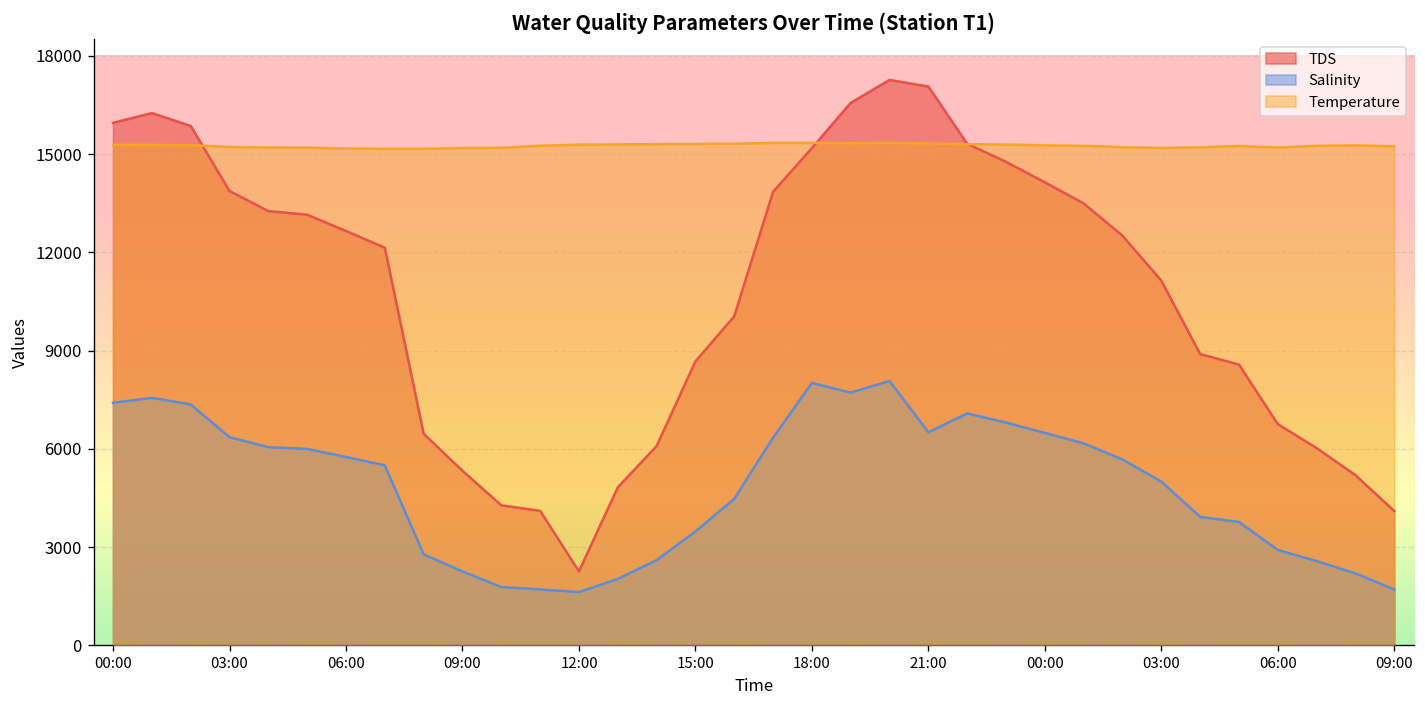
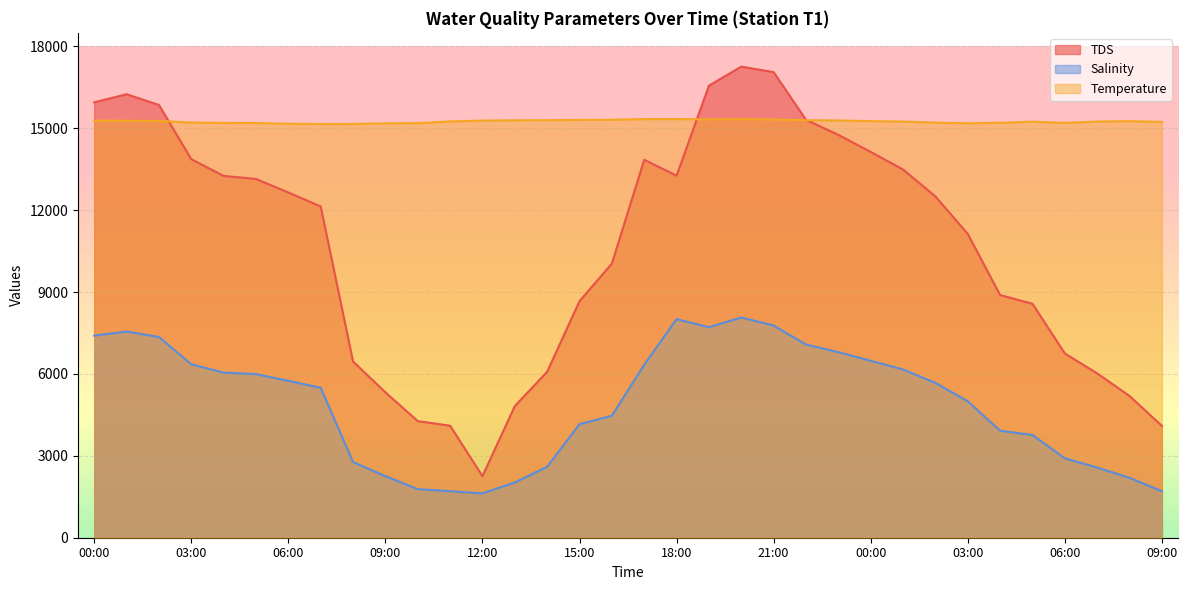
  {
    "TDS": {
      "12:00": 2300,
      "15:00": 8700,
-     "18:00": 15200,
+     "18:00": 13300,
      "21:00": 17100
    },
    "Salinity": {
      "12:00": 1600,
-     "15:00": 3500,
+     "15:00": 4200,
      "18:00": 8000,
-     "21:00": 6500
+     "21:00": 7800
    },
    "Temperature": {
      "12:00": 15300,
      "15:00": 15300,
      "18:00": 15300,
      "21:00": 15300
    }
  }
